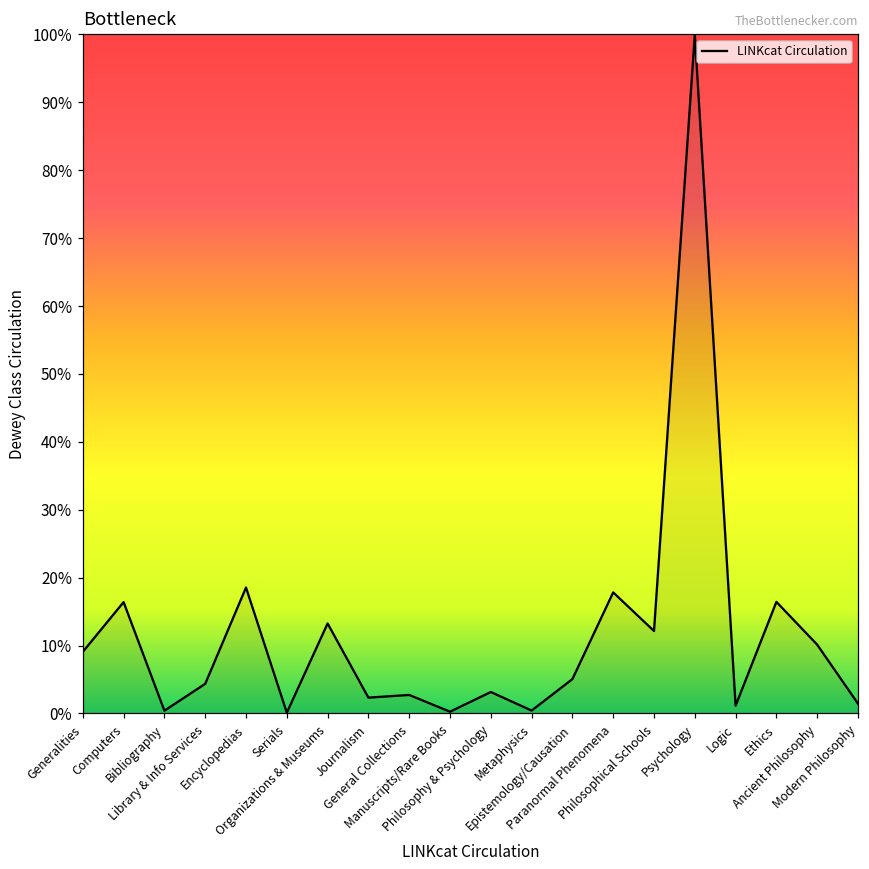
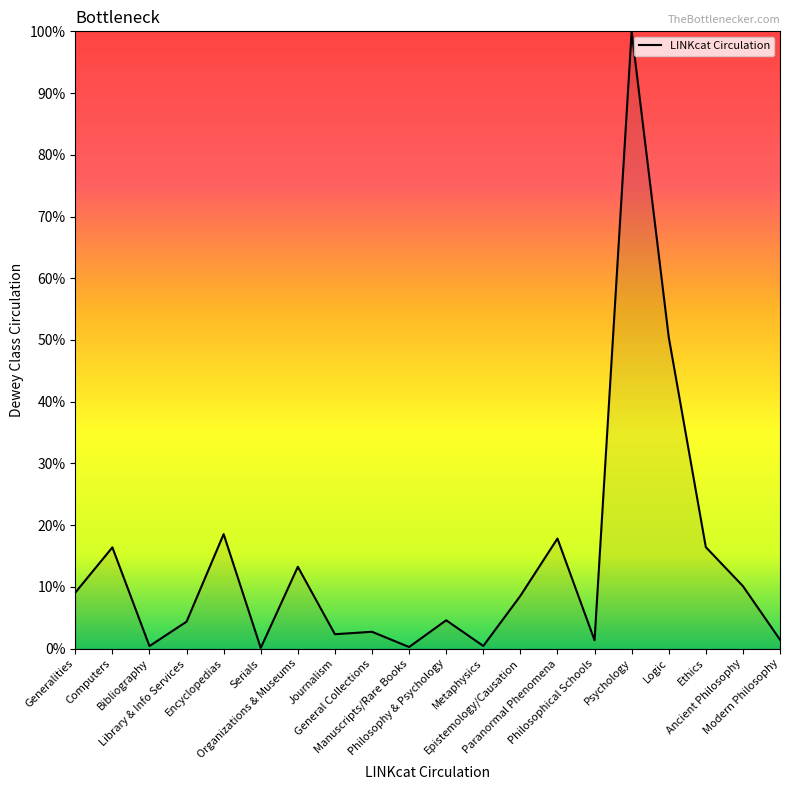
  {
    "Generalities": "9%",
    "Computers": "16%",
    "Bibliography": "0%",
    "Library & Info Services": "4%",
    "Encyclopedias": "19%",
    "Serials": "0%",
    "Organizations & Museums": "13%",
    "Journalism": "2%",
    "General Collections": "3%",
    "Manuscripts/Rare Books": "0%",
-   "Philosophy & Psychology": "3%",
+   "Philosophy & Psychology": "5%",
    "Metaphysics": "0%",
-   "Epistemology/Causation": "5%",
+   "Epistemology/Causation": "9%",
    "Paranormal Phenomena": "18%",
-   "Philosophical Schools": "12%",
+   "Philosophical Schools": "1%",
    "Psychology": "100%",
-   "Logic": "1%",
+   "Logic": "50%",
    "Ethics": "16%",
    "Ancient Philosophy": "10%",
    "Modern Philosophy": "1%"
  }
